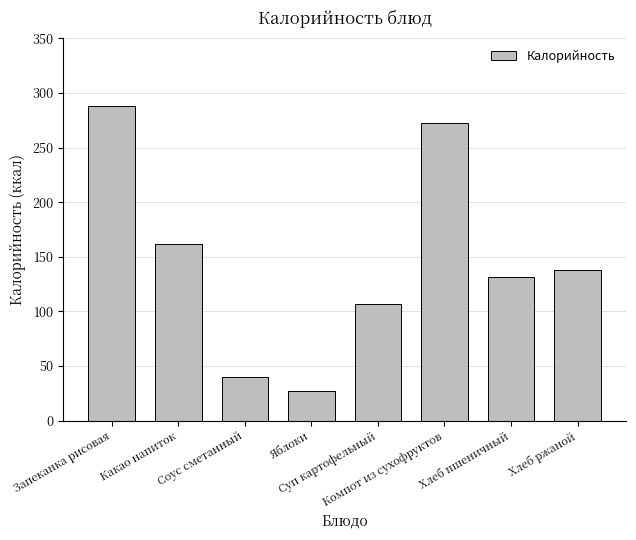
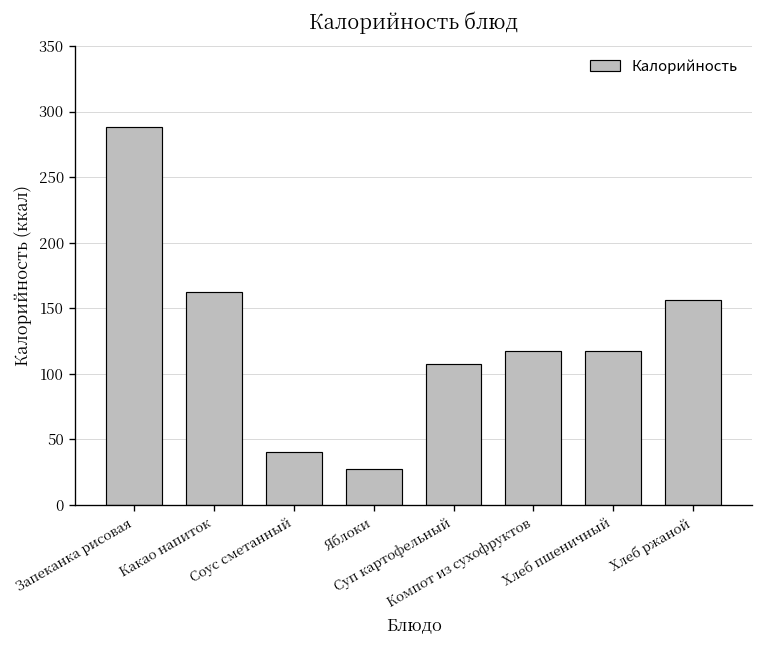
  {
    "Запеканка рисовая": 288,
    "Какао напиток": 162,
    "Соус сметанный": 40,
    "Яблоки": 27,
    "Суп картофельный": 107,
-   "Компот из сухофруктов": 273,
-   "Хлеб пшеничный": 131,
-   "Хлеб ржаной": 138
+   "Компот из сухофруктов": 118,
+   "Хлеб пшеничный": 118,
+   "Хлеб ржаной": 156
  }
